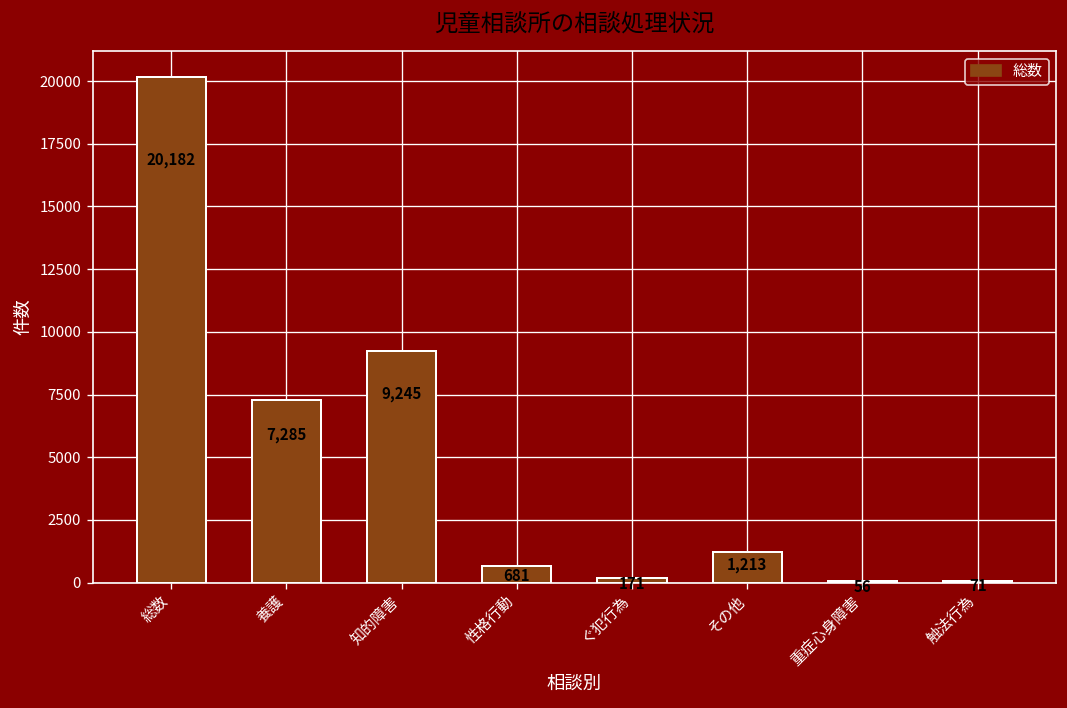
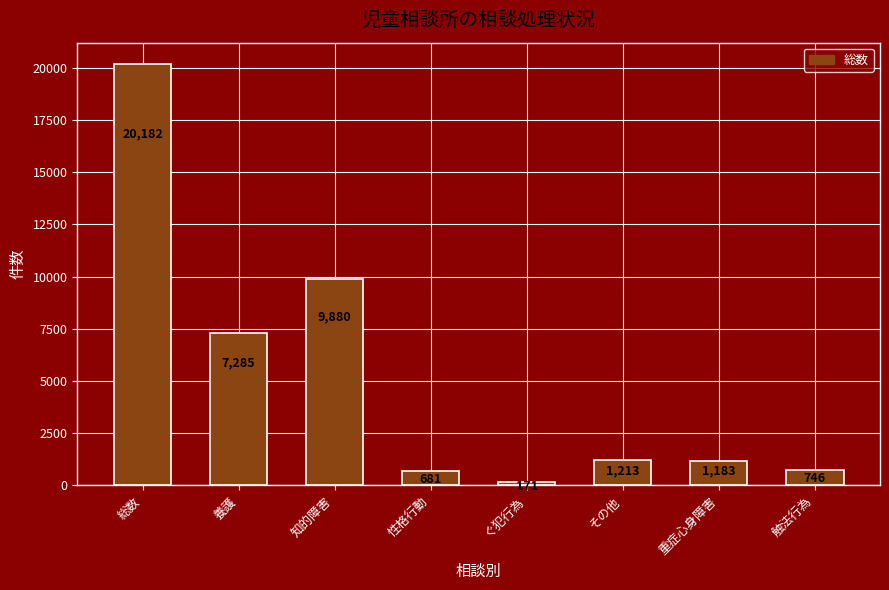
  {
    "総数": "20,182",
    "養護": "7,285",
-   "知的障害": "9,245",
+   "知的障害": "9,880",
    "性格行動": "681",
    "ぐ犯行為": "171",
    "その他": "1,213",
-   "重症心身障害": "56",
-   "触法行為": "71"
+   "重症心身障害": "1,183",
+   "触法行為": "746"
  }
